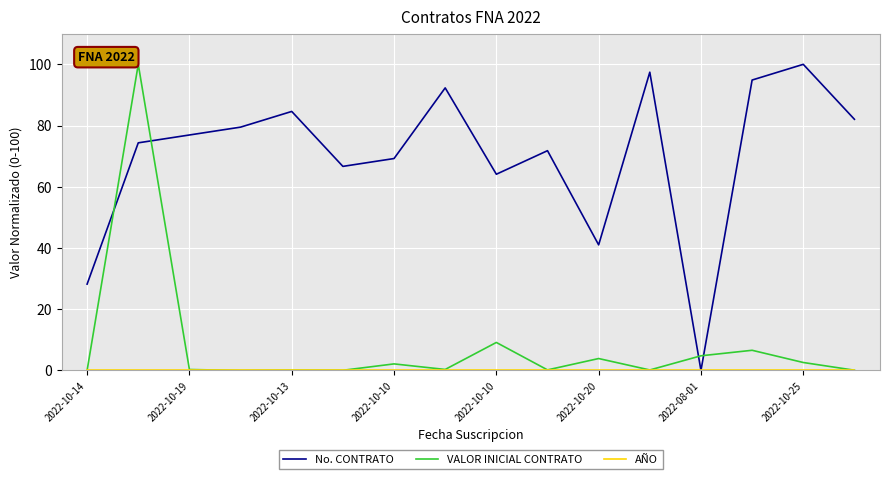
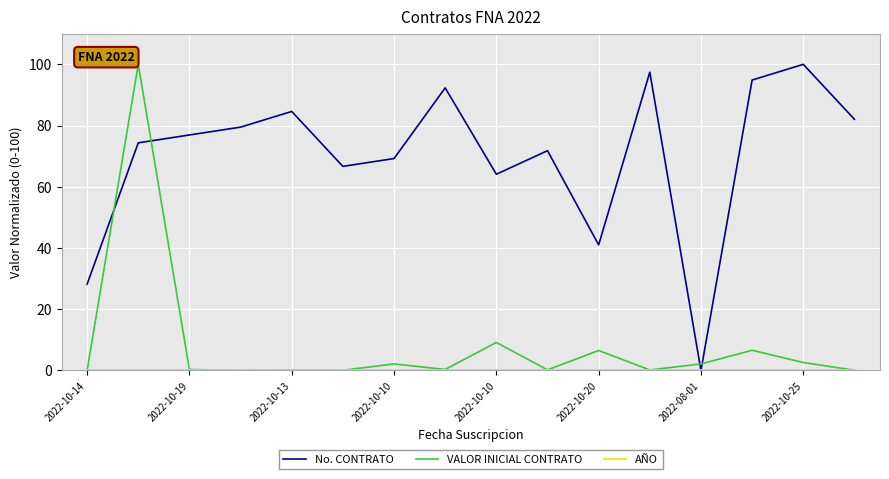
  {
    "No. CONTRATO": {
      "2022-10-14": 28,
      "2022-10-20": 41
    },
    "VALOR INICIAL CONTRATO": {
-     "2022-10-20": 4,
-     "2022-08-01": 5
+     "2022-10-20": 7,
+     "2022-08-01": 2
    },
    "AÑO": {
      "2022-10-20": 0
    }
  }
